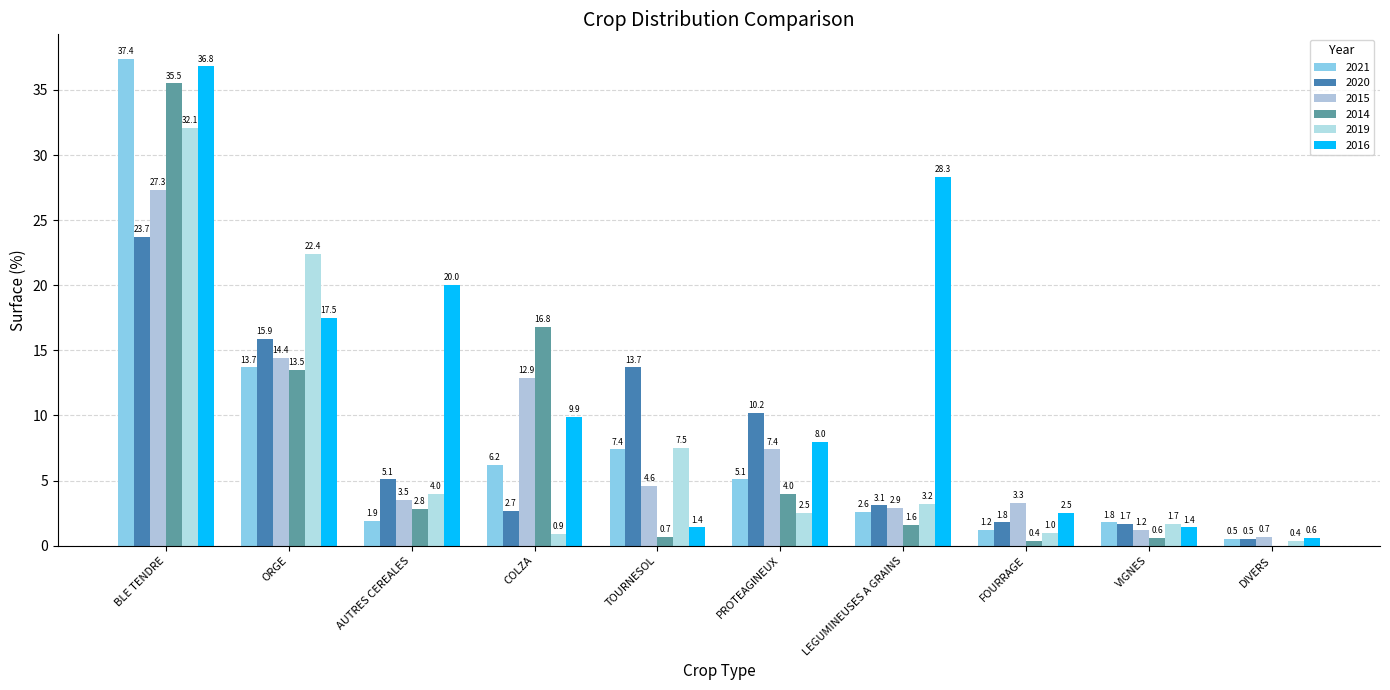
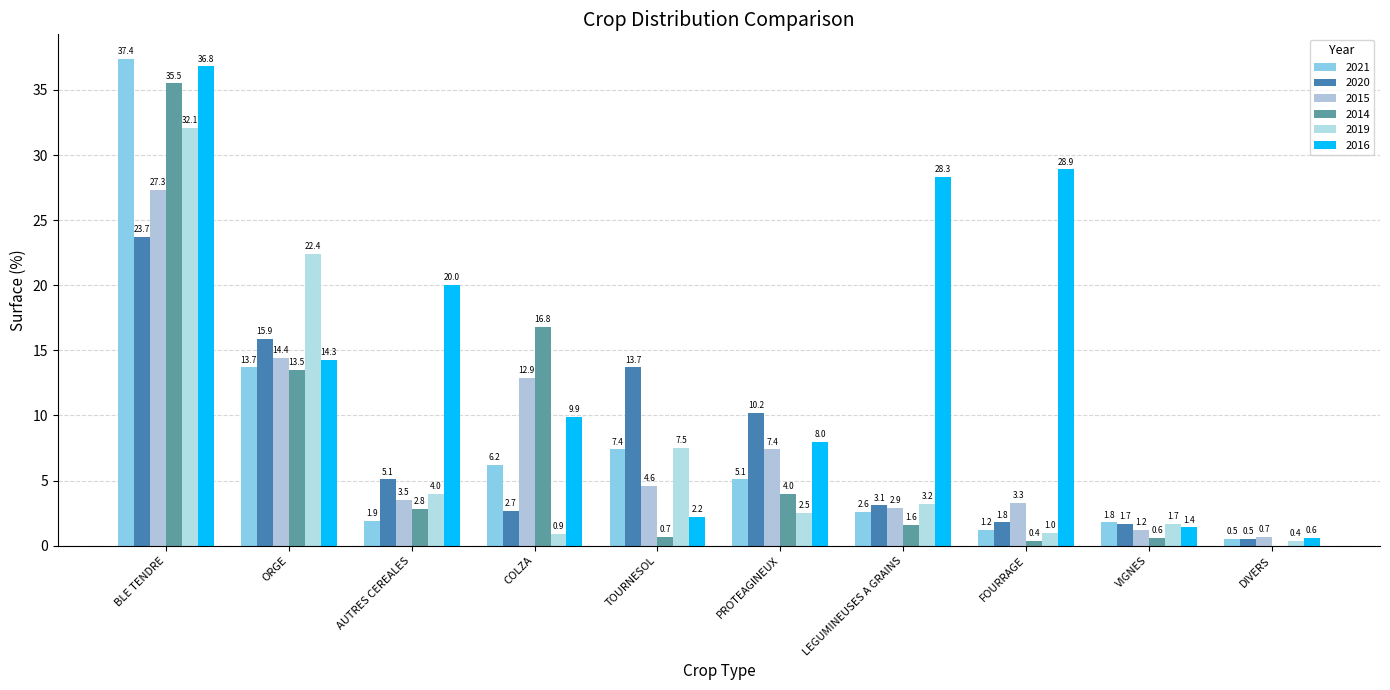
  {
    "2016": {
      "BLE TENDRE": 36.8,
-     "ORGE": 17.5,
+     "ORGE": 14.3,
      "AUTRES CEREALES": 20.0,
      "COLZA": 9.9,
-     "TOURNESOL": 1.4,
+     "TOURNESOL": 2.2,
      "PROTEAGINEUX": 8.0,
      "LEGUMINEUSES A GRAINS": 28.3,
-     "FOURRAGE": 2.5,
+     "FOURRAGE": 28.9,
      "VIGNES": 1.4,
      "DIVERS": 0.6
    }
  }
